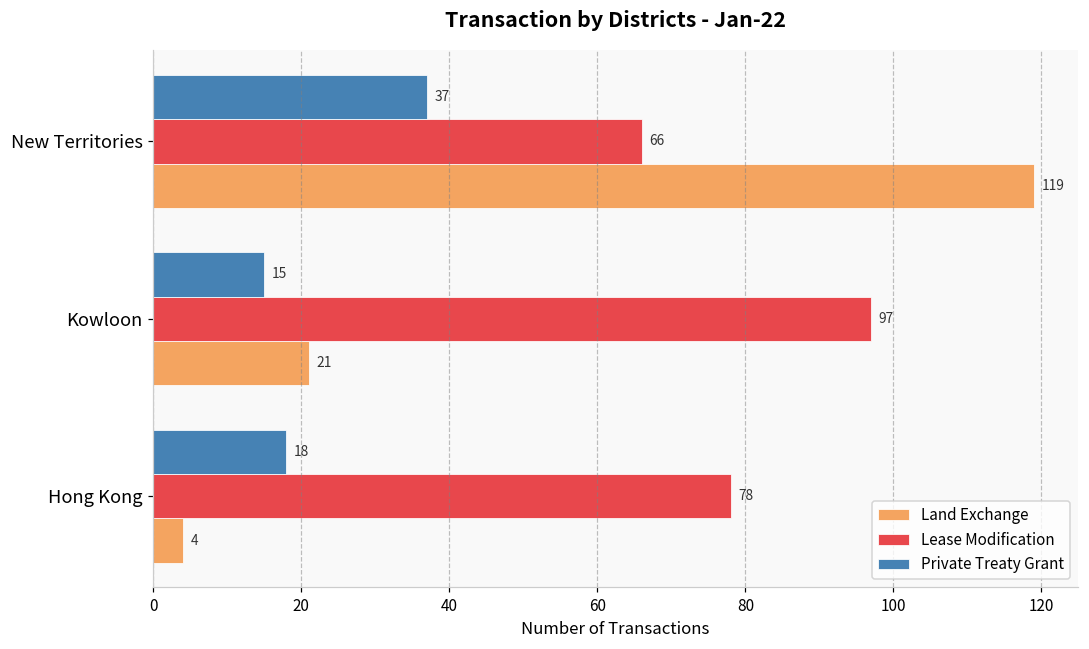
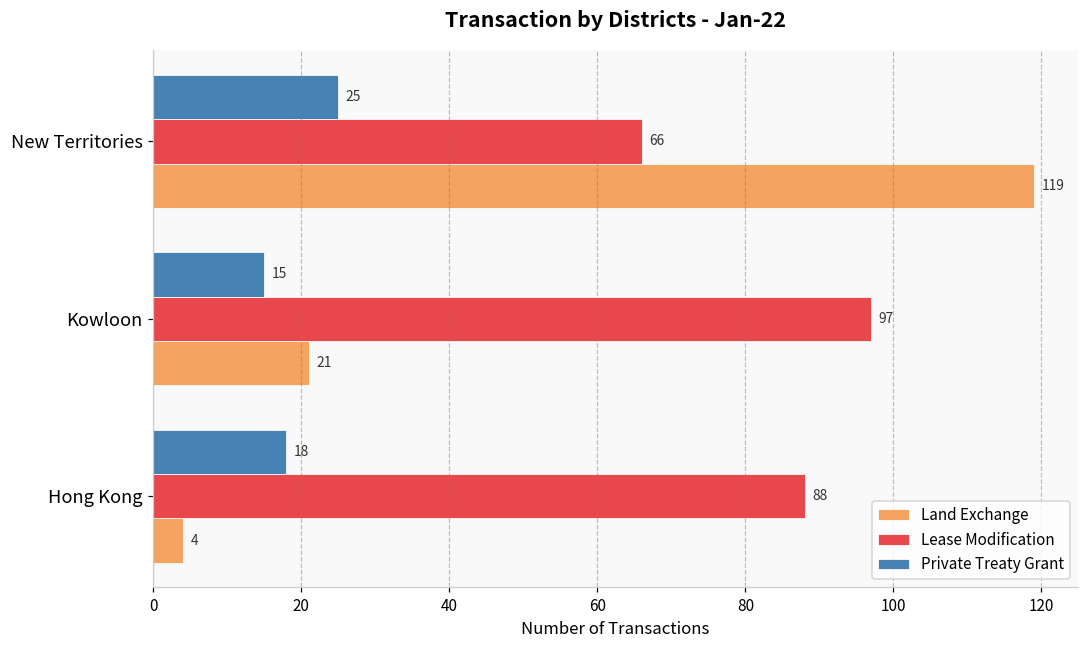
  {
    "Land Exchange": {
      "New Territories": 119,
      "Kowloon": 21,
      "Hong Kong": 4
    },
    "Lease Modification": {
      "New Territories": 66,
      "Kowloon": 97,
-     "Hong Kong": 78
+     "Hong Kong": 88
    },
    "Private Treaty Grant": {
-     "New Territories": 37,
+     "New Territories": 25,
      "Kowloon": 15,
      "Hong Kong": 18
    }
  }
